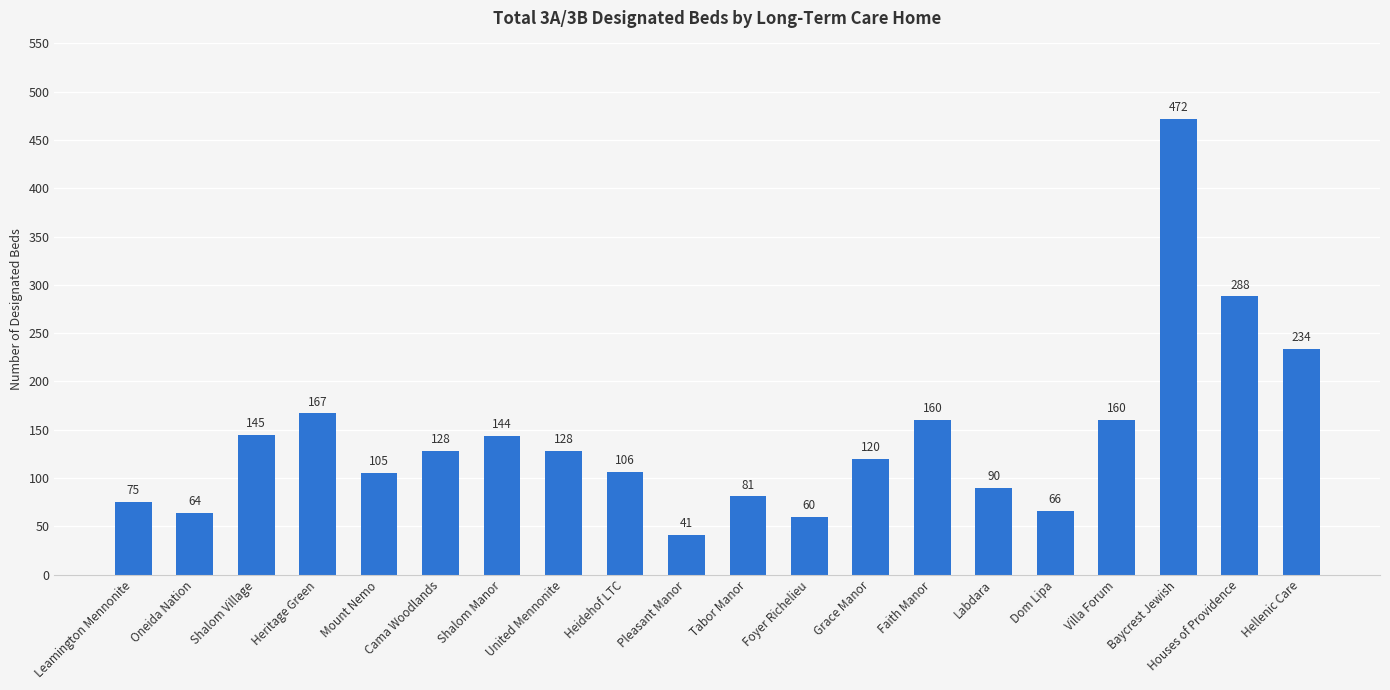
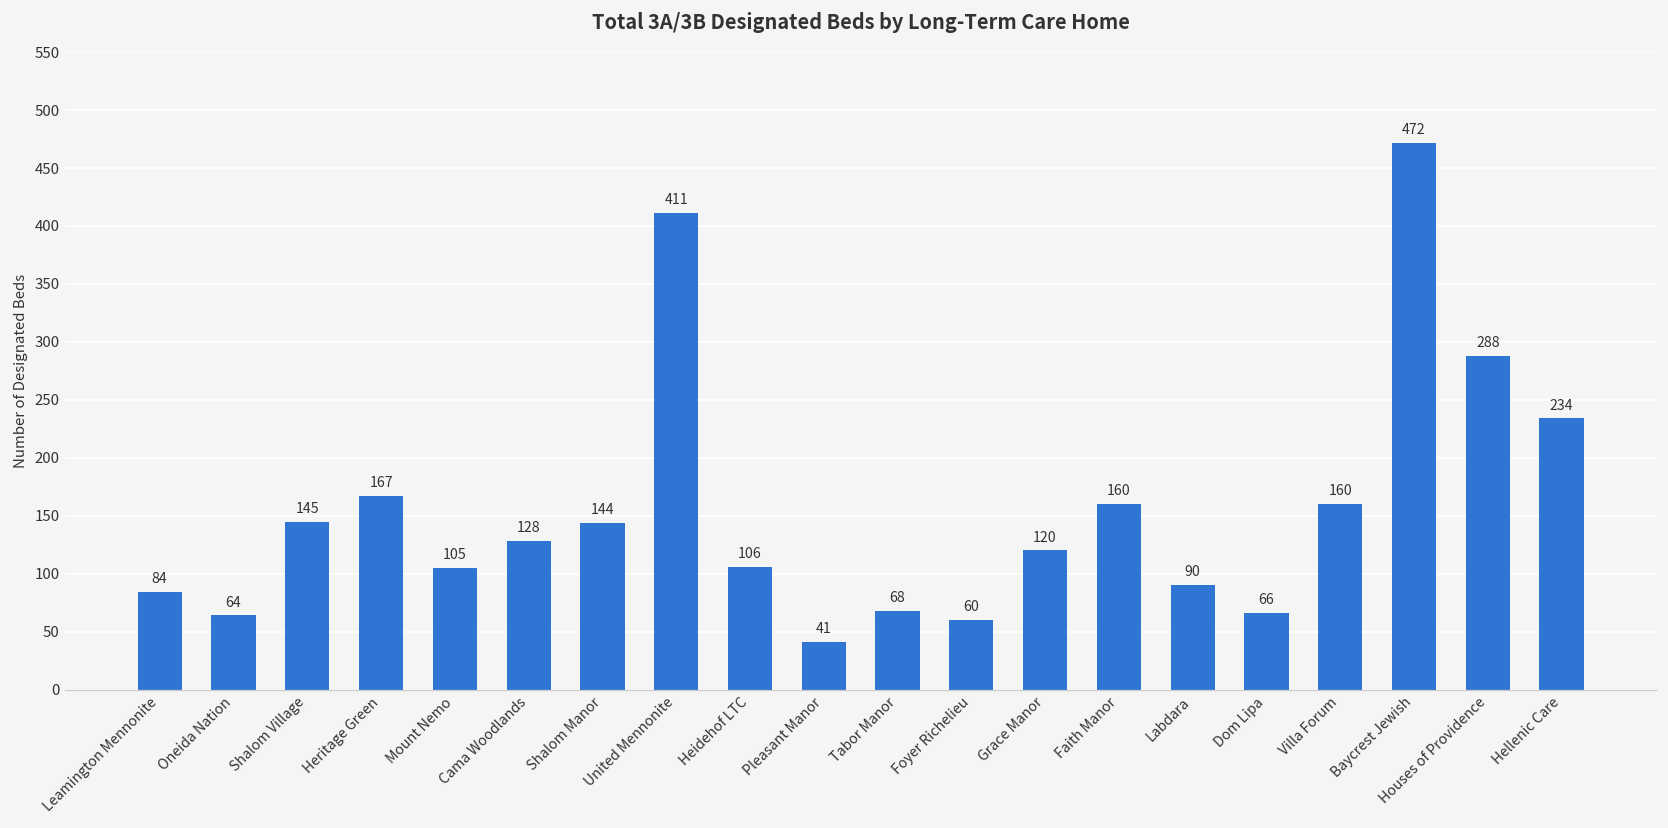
  {
-   "Leamington Mennonite": 75,
+   "Leamington Mennonite": 84,
    "Oneida Nation": 64,
    "Shalom Village": 145,
    "Heritage Green": 167,
    "Mount Nemo": 105,
    "Cama Woodlands": 128,
    "Shalom Manor": 144,
-   "United Mennonite": 128,
+   "United Mennonite": 411,
    "Heidehof LTC": 106,
    "Pleasant Manor": 41,
-   "Tabor Manor": 81,
+   "Tabor Manor": 68,
    "Foyer Richelieu": 60,
    "Grace Manor": 120,
    "Faith Manor": 160,
    "Labdara": 90,
    "Dom Lipa": 66,
    "Villa Forum": 160,
    "Baycrest Jewish": 472,
    "Houses of Providence": 288,
    "Hellenic Care": 234
  }
